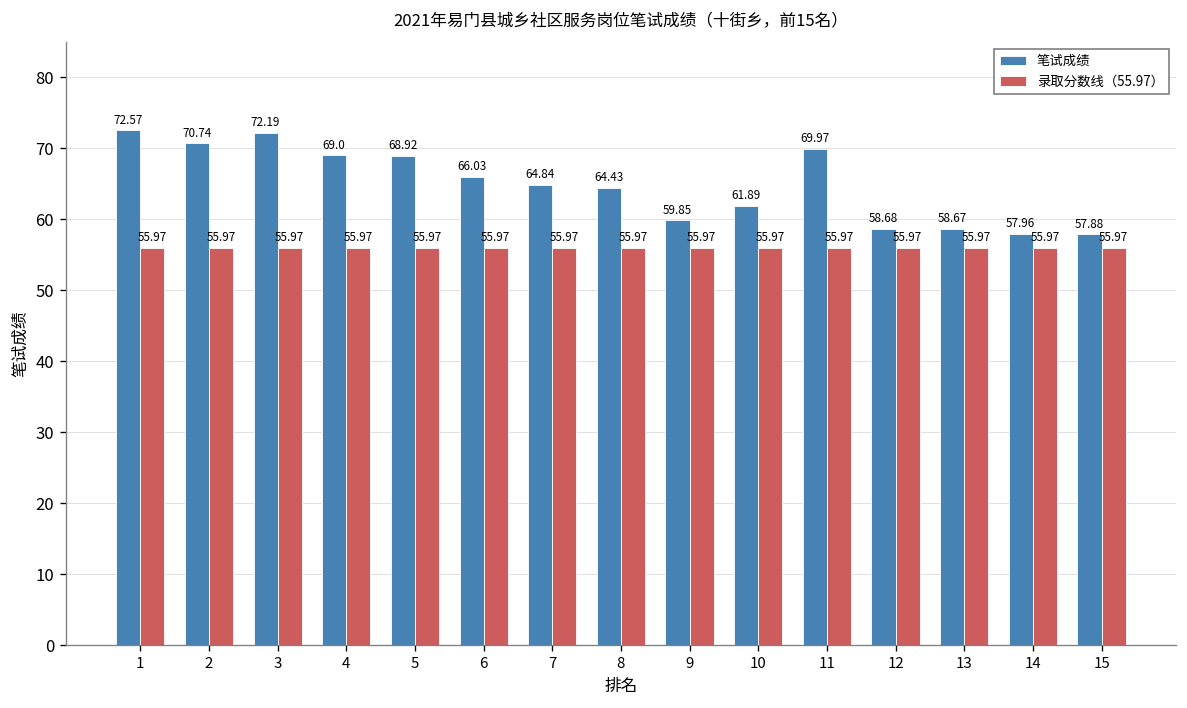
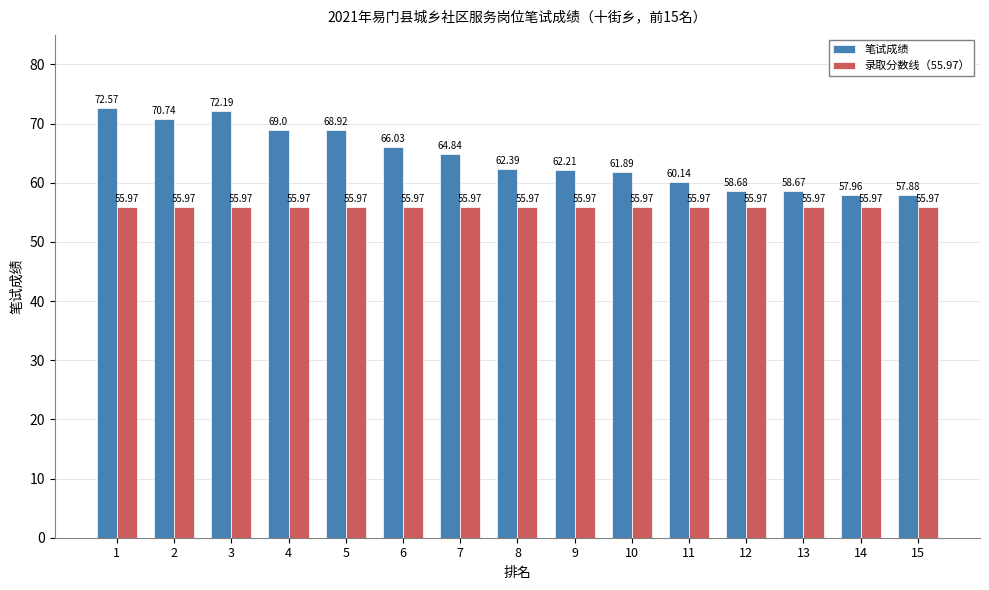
  {
    "笔试成绩": {
      "1": 72.57,
      "2": 70.74,
      "3": 72.19,
      "4": 69.0,
      "5": 68.92,
      "6": 66.03,
      "7": 64.84,
-     "8": 64.43,
-     "9": 59.85,
+     "8": 62.39,
+     "9": 62.21,
      "10": 61.89,
-     "11": 69.97,
+     "11": 60.14,
      "12": 58.68,
      "13": 58.67,
      "14": 57.96,
      "15": 57.88
    },
    "录取分数线（55.97）": {
      "1": 55.97,
      "2": 55.97,
      "3": 55.97,
      "4": 55.97,
      "5": 55.97,
      "6": 55.97,
      "7": 55.97,
      "8": 55.97,
      "9": 55.97,
      "10": 55.97,
      "11": 55.97,
      "12": 55.97,
      "13": 55.97,
      "14": 55.97,
      "15": 55.97
    }
  }
